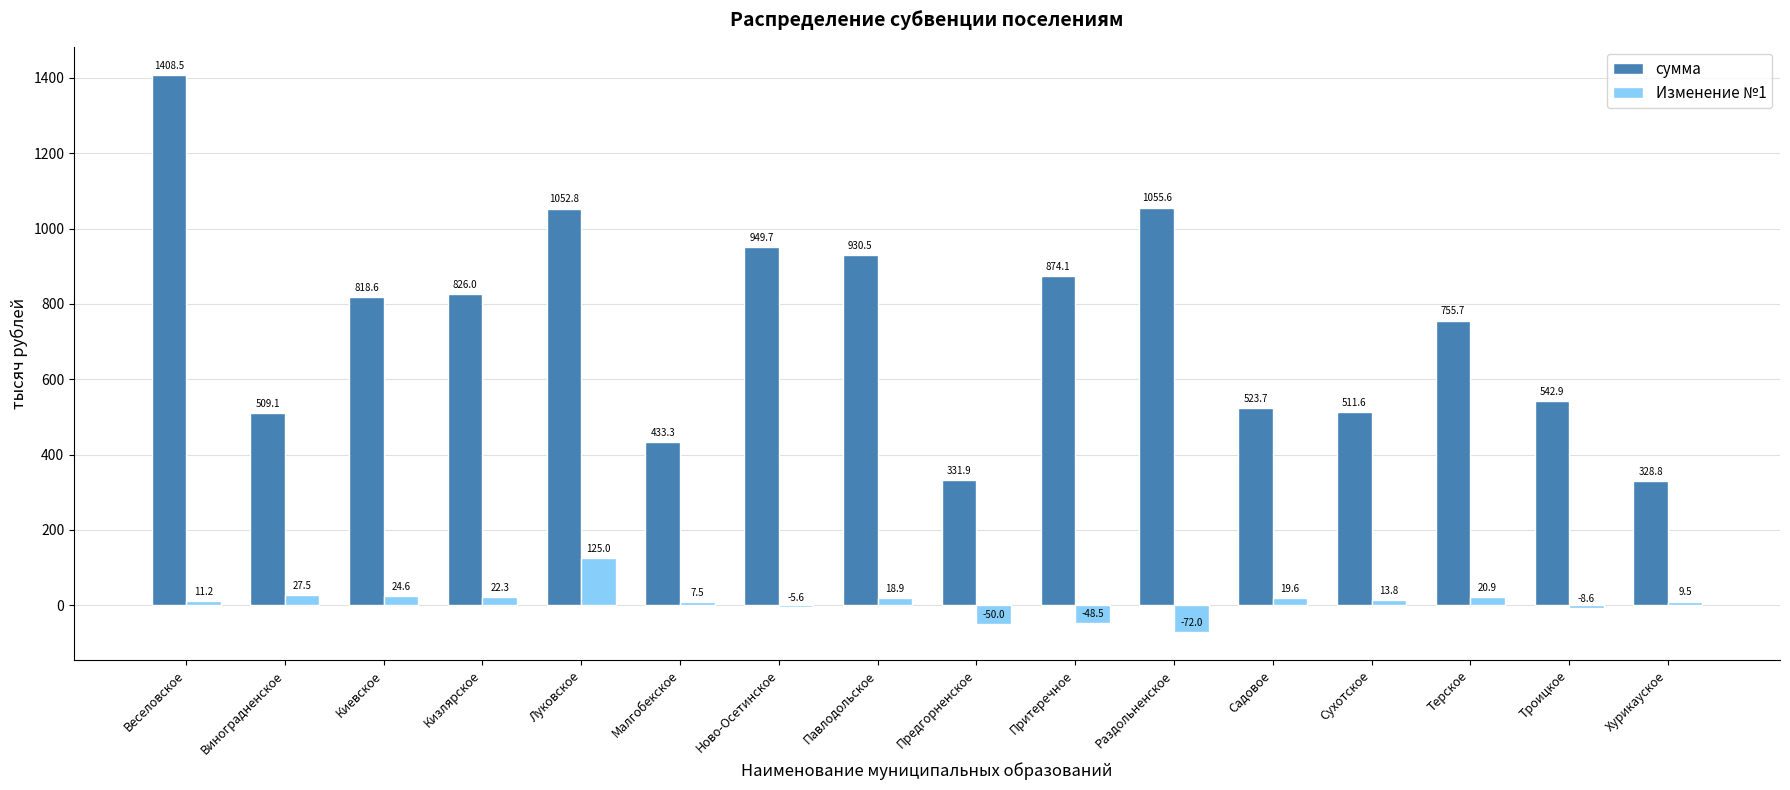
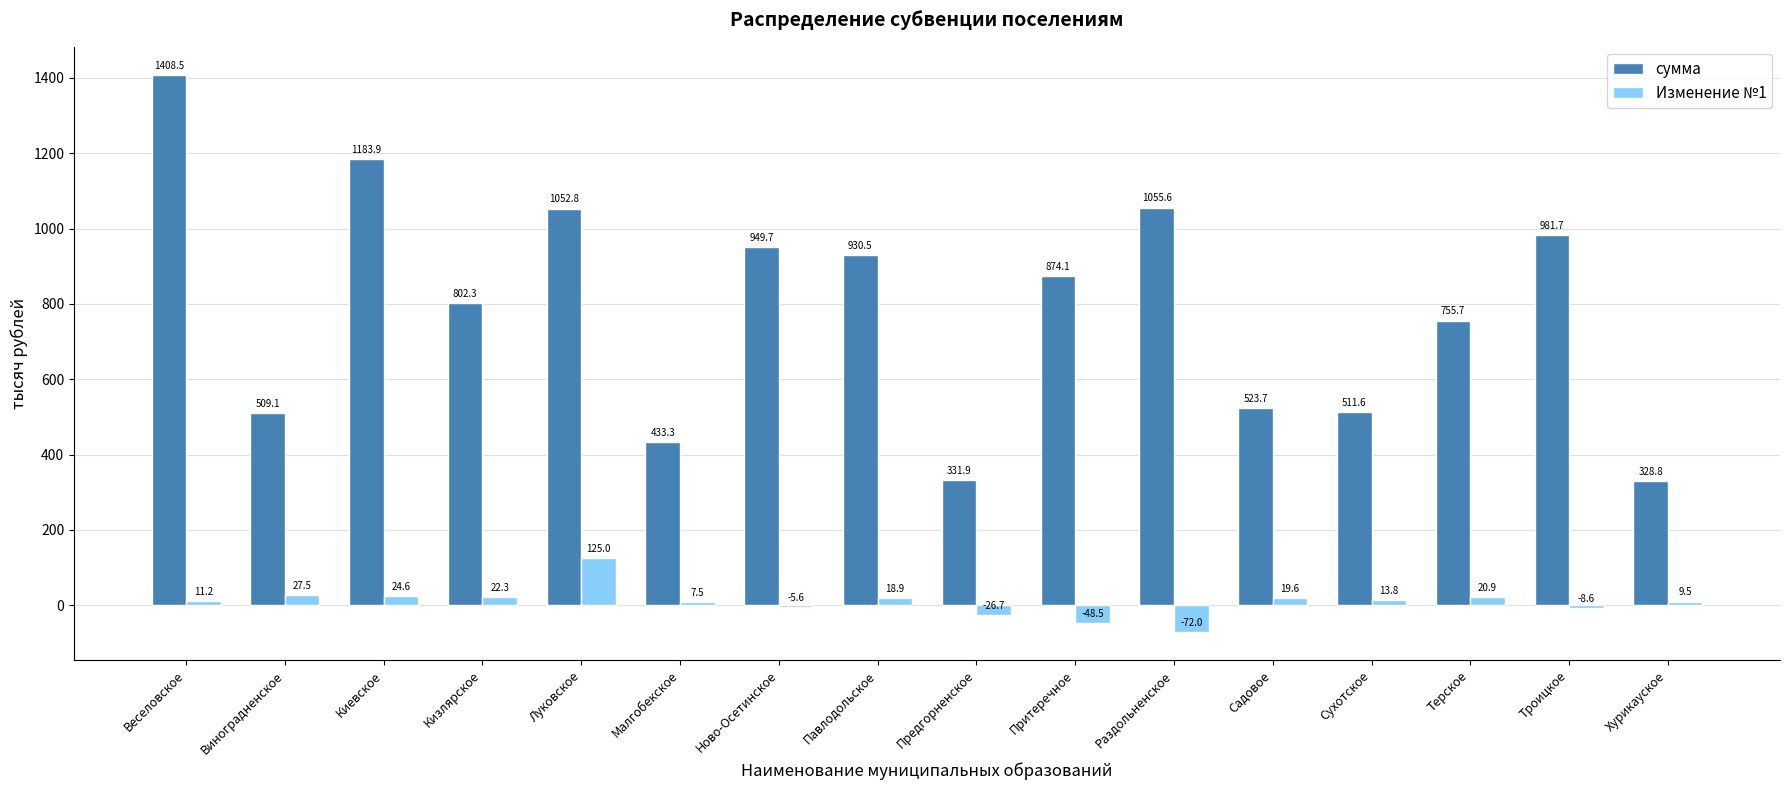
  {
    "сумма": {
      "Веселовское": 1408.5,
      "Виноградненское": 509.1,
-     "Киевское": 818.6,
-     "Кизлярское": 826.0,
+     "Киевское": 1183.9,
+     "Кизлярское": 802.3,
      "Луковское": 1052.8,
      "Малгобекское": 433.3,
      "Ново-Осетинское": 949.7,
      "Павлодольское": 930.5,
      "Предгорненское": 331.9,
      "Притеречное": 874.1,
      "Раздольненское": 1055.6,
      "Садовое": 523.7,
      "Сухотское": 511.6,
      "Терское": 755.7,
-     "Троицкое": 542.9,
+     "Троицкое": 981.7,
      "Хурикауское": 328.8
    },
    "Изменение №1": {
      "Веселовское": 11.2,
      "Виноградненское": 27.5,
      "Киевское": 24.6,
      "Кизлярское": 22.3,
      "Луковское": 125.0,
      "Малгобекское": 7.5,
      "Ново-Осетинское": -5.6,
      "Павлодольское": 18.9,
-     "Предгорненское": -50.0,
+     "Предгорненское": -26.7,
      "Притеречное": -48.5,
      "Раздольненское": -72.0,
      "Садовое": 19.6,
      "Сухотское": 13.8,
      "Терское": 20.9,
      "Троицкое": -8.6,
      "Хурикауское": 9.5
    }
  }
